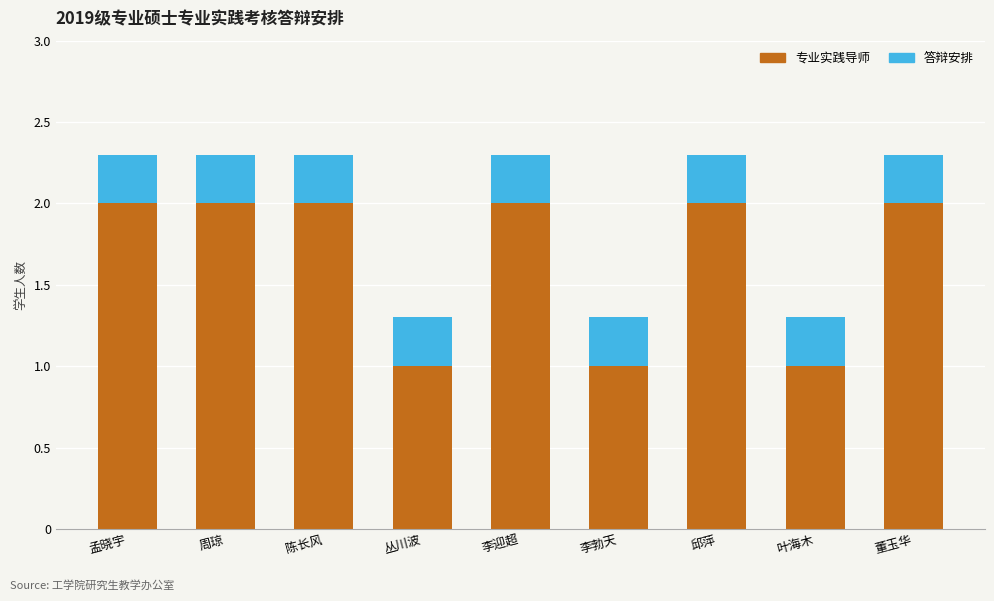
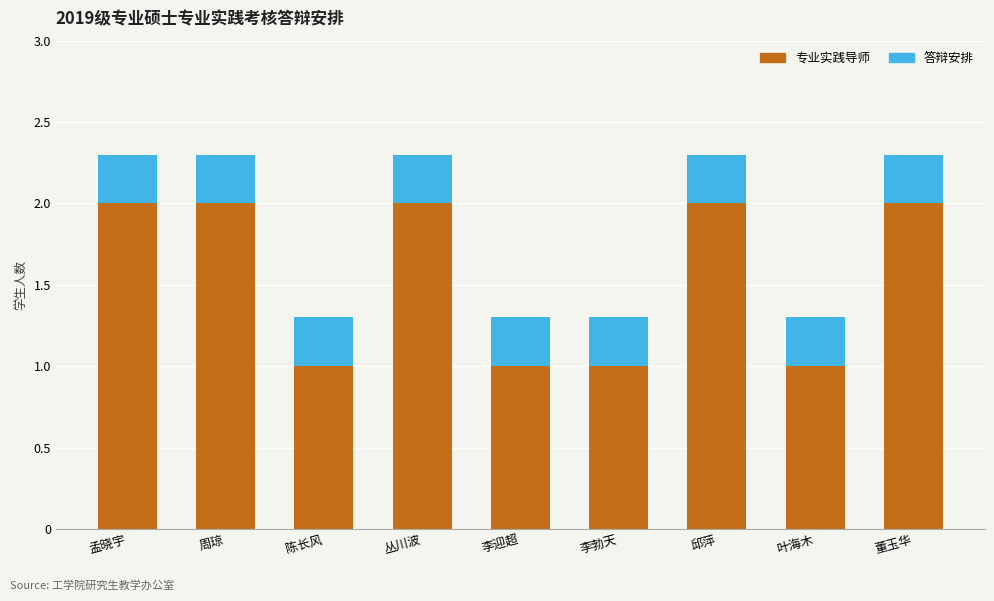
  {
    "专业实践导师": {
      "孟晓宇": 2,
      "周琼": 2,
-     "陈长风": 2,
-     "丛川波": 1,
-     "李迎超": 2,
+     "陈长风": 1,
+     "丛川波": 2,
+     "李迎超": 1,
      "李勃天": 1,
      "邱萍": 2,
      "叶海木": 1,
      "董玉华": 2
    },
    "答辩安排": {
      "孟晓宇": 0.30,
      "周琼": 0.30,
      "陈长风": 0.30,
      "丛川波": 0.30,
      "李迎超": 0.30,
      "李勃天": 0.30,
      "邱萍": 0.30,
      "叶海木": 0.30,
      "董玉华": 0.30
    }
  }
